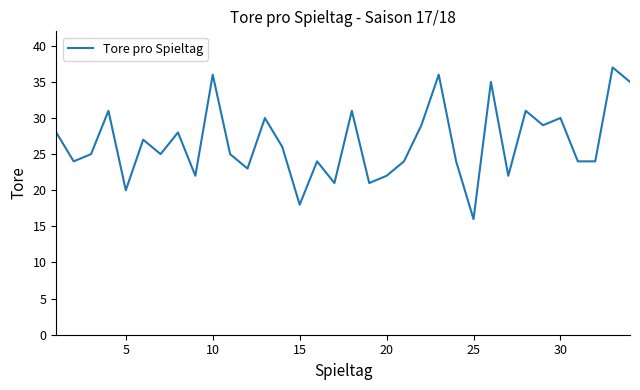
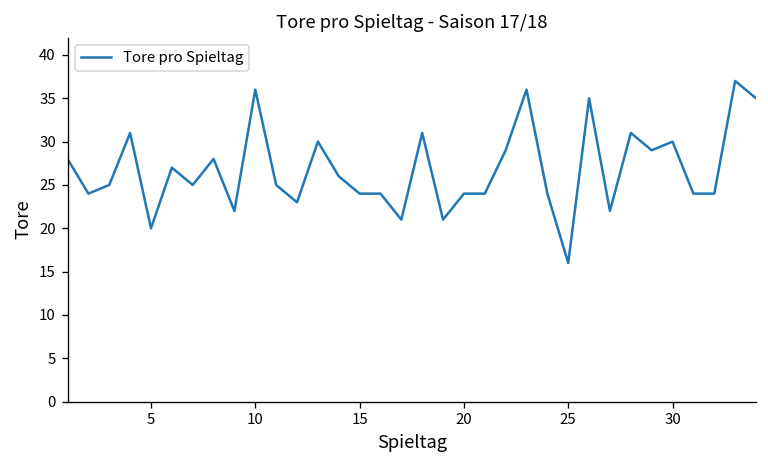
  {
    "5": 20,
    "10": 36,
-   "15": 18,
-   "20": 22,
+   "15": 24,
+   "20": 24,
    "25": 16,
    "30": 30
  }
